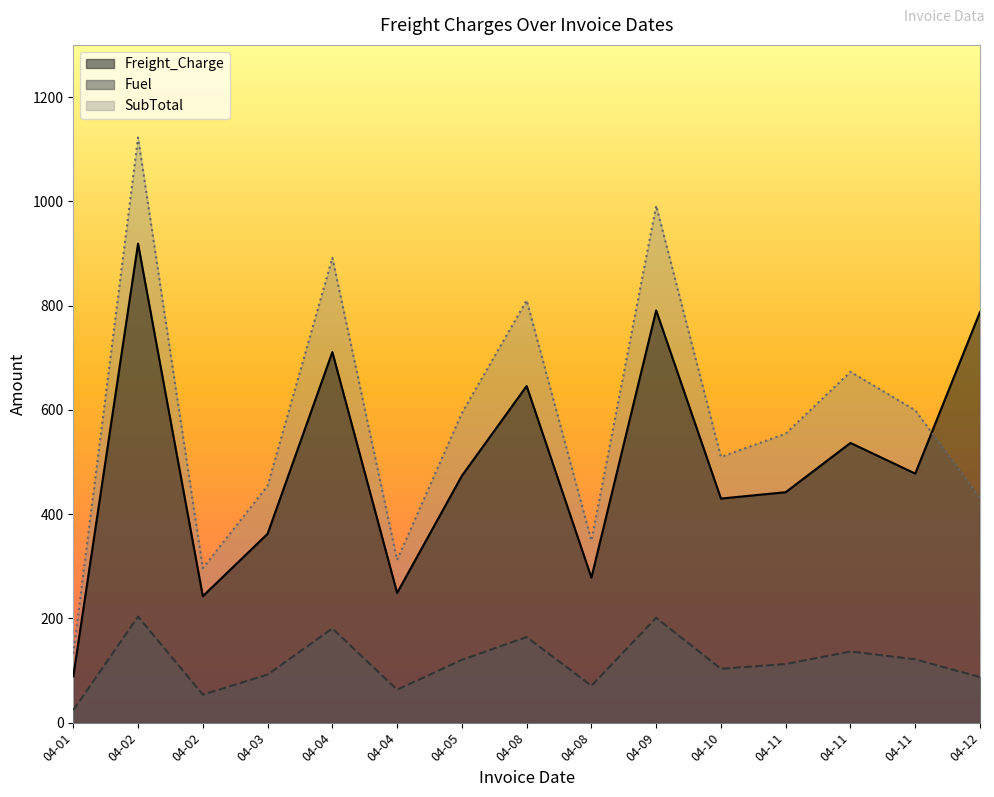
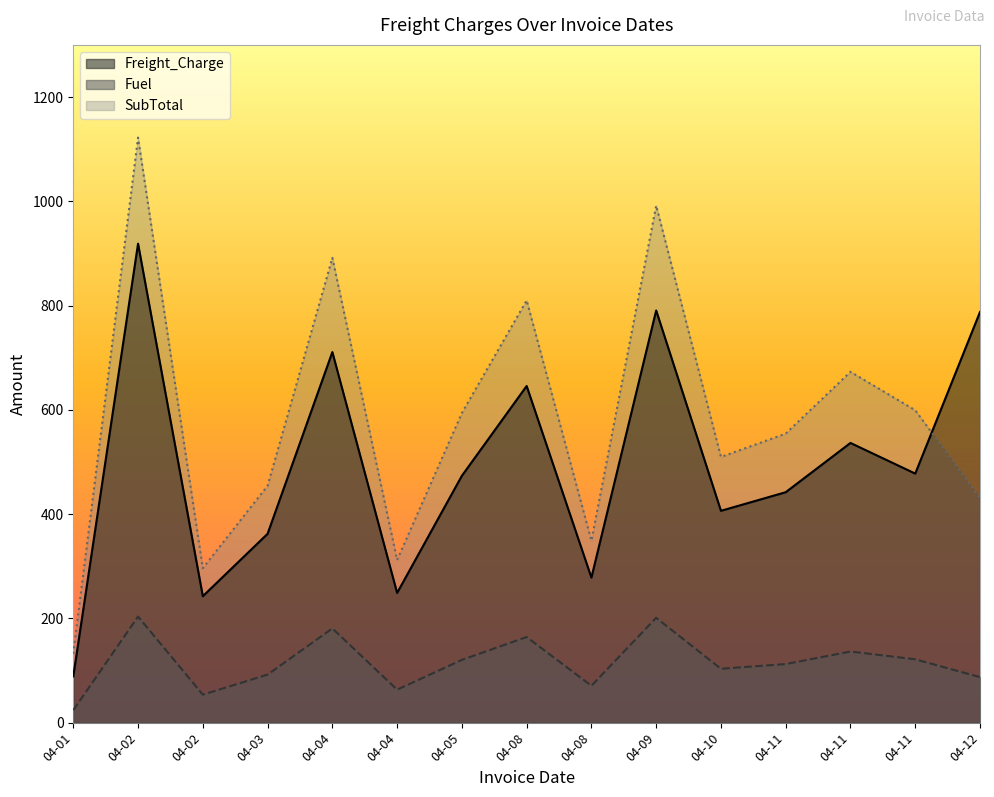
  {
    "Freight_Charge": {
      "04-01": 90,
      "04-03": 360,
      "04-05": 470,
      "04-09": 790,
-     "04-10": 430,
+     "04-10": 410,
      "04-12": 790
    }
  }
